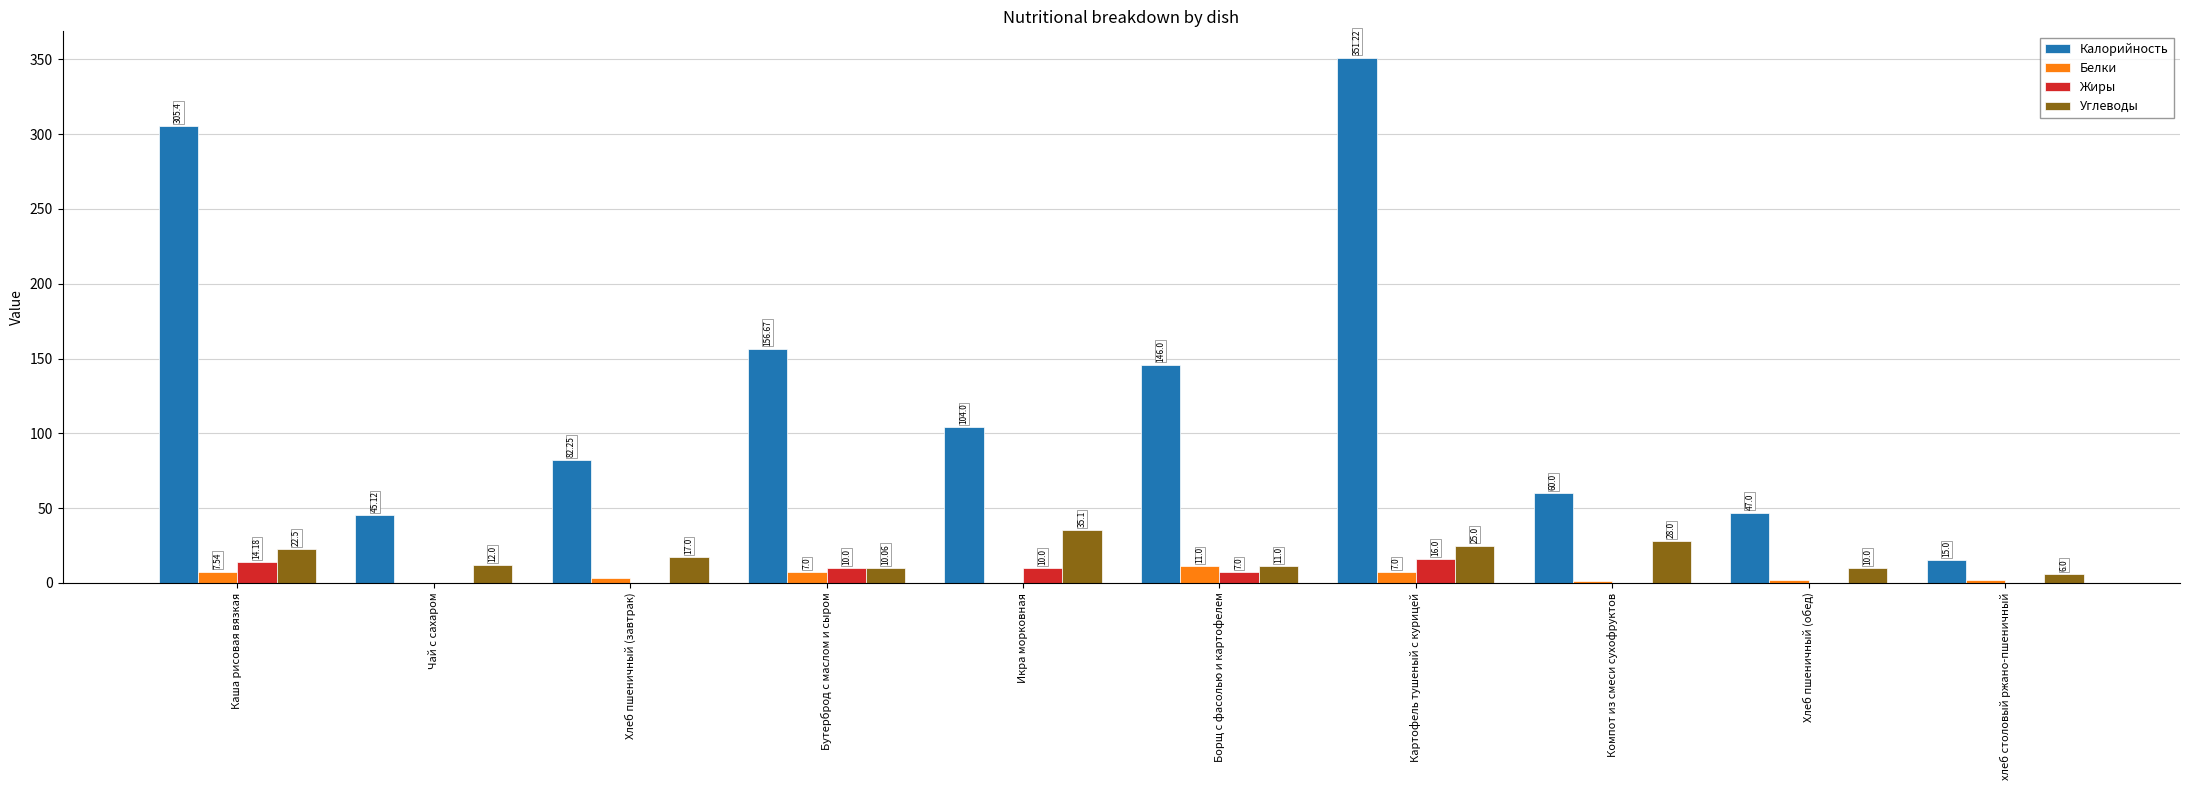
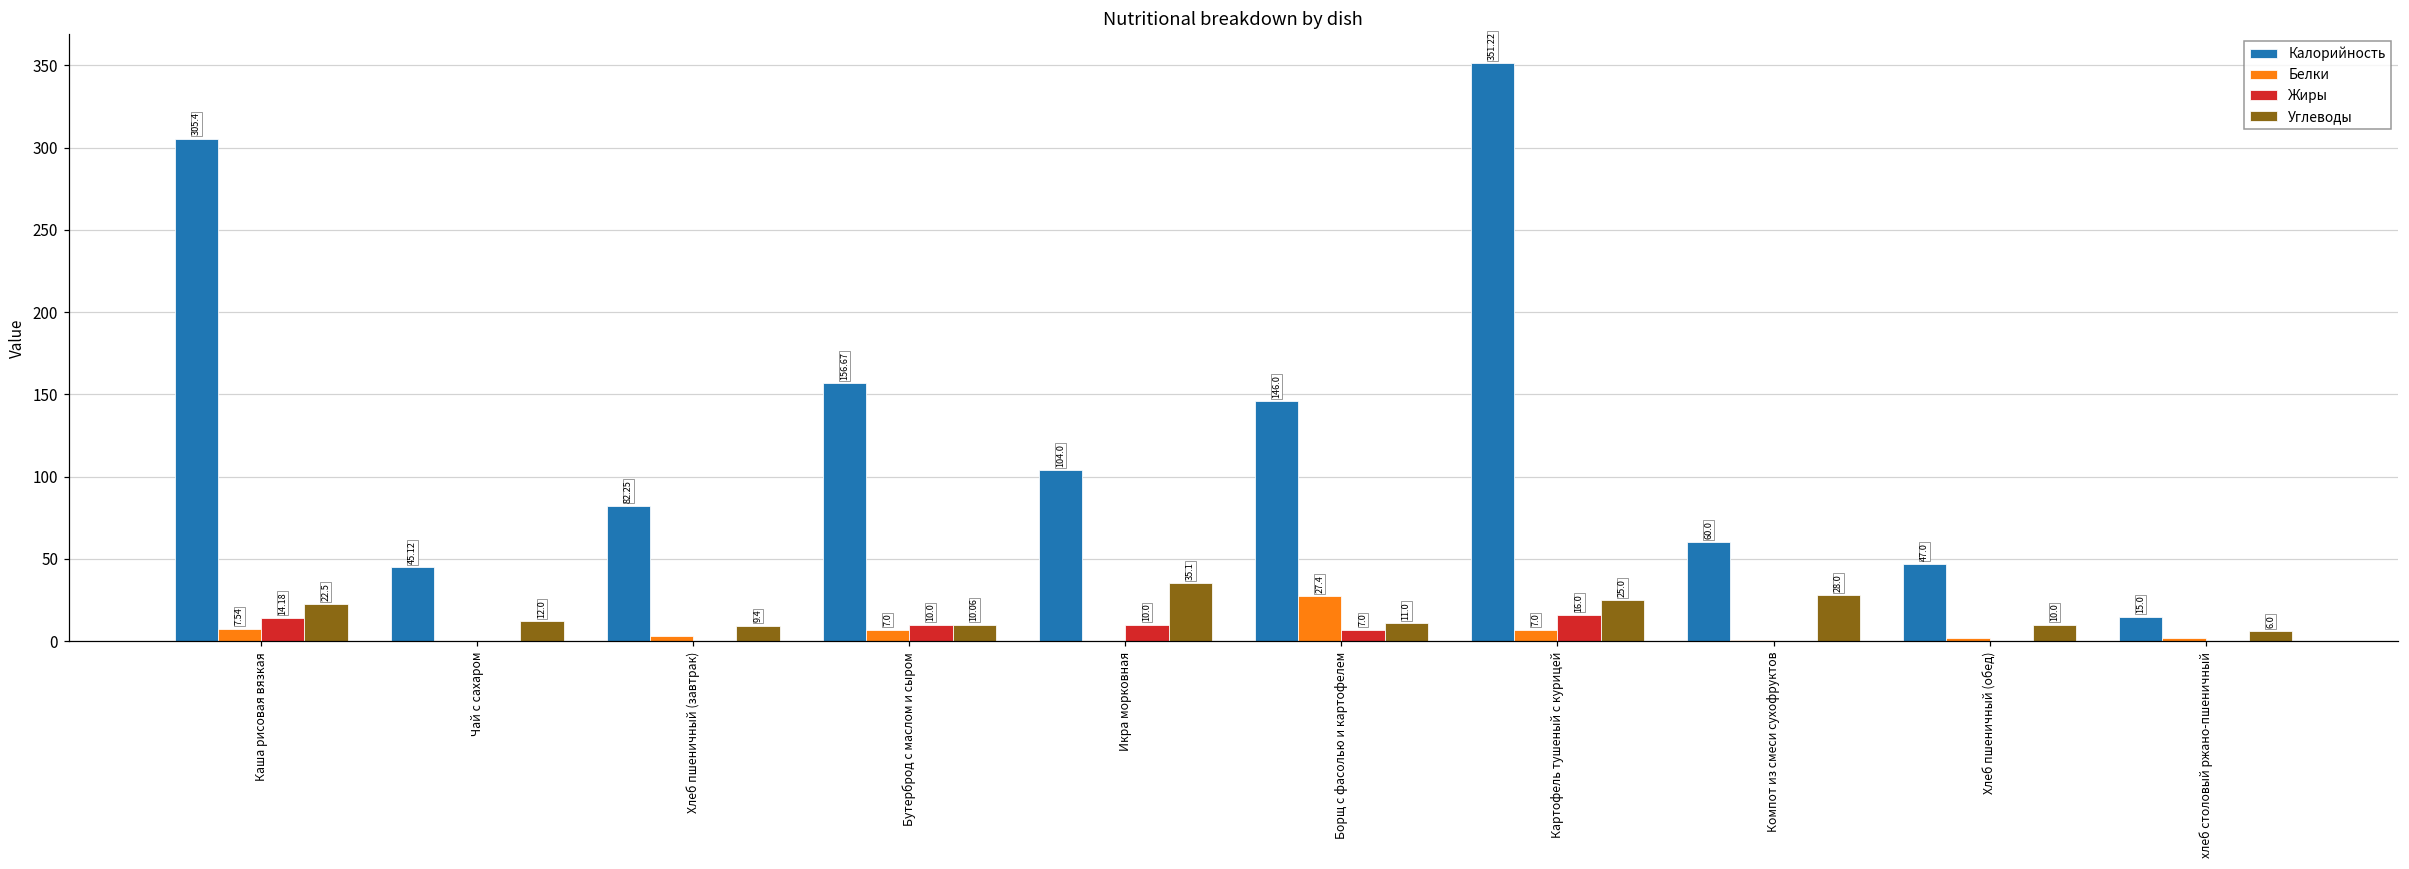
  {
    "Белки": {
-     "Борщ с фасолью и картофелем": 11.0
+     "Борщ с фасолью и картофелем": 27.4
    },
    "Жиры": {
      "Чай с сахаром": 0,
      "Хлеб пшеничный (завтрак)": 0,
      "Компот из смеси сухофруктов": 0,
      "Хлеб пшеничный (обед)": 0,
      "хлеб столовый ржано-пшеничный": 0
    },
    "Углеводы": {
-     "Хлеб пшеничный (завтрак)": 17.0
+     "Хлеб пшеничный (завтрак)": 9.4
    }
  }
